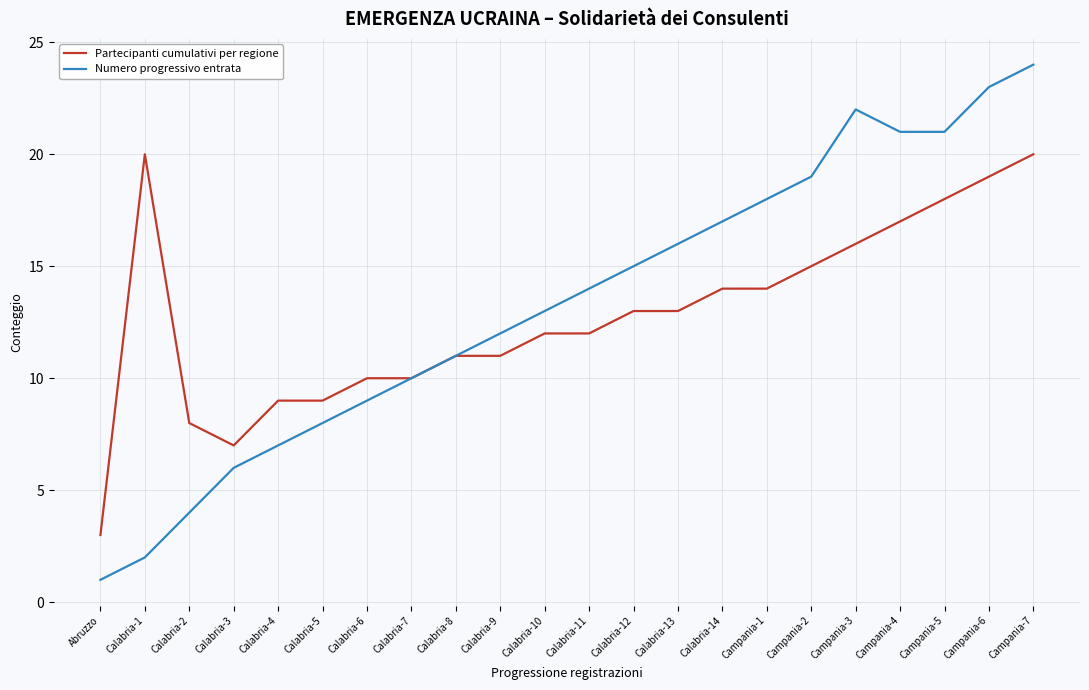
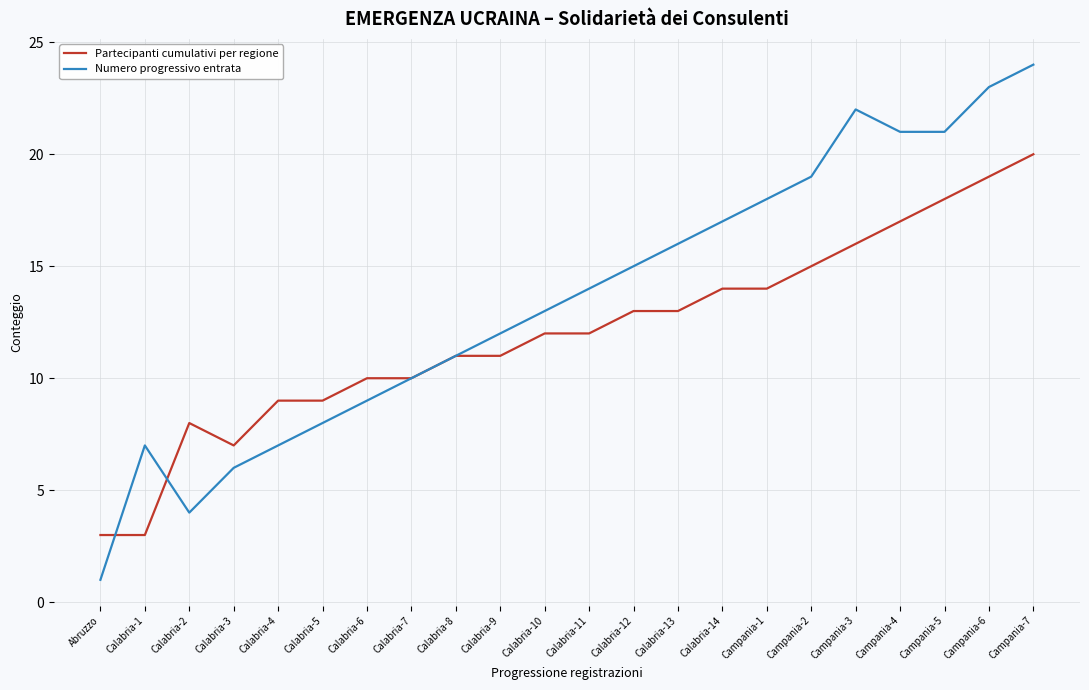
  {
    "Partecipanti cumulativi per regione": {
      "Abruzzo": 3,
-     "Calabria-1": 20,
+     "Calabria-1": 3,
      "Calabria-2": 8,
      "Calabria-3": 7,
      "Calabria-4": 9,
      "Calabria-5": 9,
      "Calabria-6": 10,
      "Calabria-9": 11,
      "Calabria-10": 12,
      "Calabria-11": 12,
      "Calabria-12": 13,
      "Calabria-13": 13,
      "Calabria-14": 14,
      "Campania-1": 14,
      "Campania-2": 15,
      "Campania-3": 16,
      "Campania-4": 17,
      "Campania-5": 18,
      "Campania-6": 19,
      "Campania-7": 20
    },
    "Numero progressivo entrata": {
      "Abruzzo": 1,
-     "Calabria-1": 2,
+     "Calabria-1": 7,
      "Calabria-2": 4,
      "Calabria-3": 6,
      "Calabria-4": 7,
      "Calabria-5": 8,
      "Calabria-6": 9,
      "Calabria-9": 12,
      "Calabria-10": 13,
      "Calabria-11": 14,
      "Calabria-12": 15,
      "Calabria-13": 16,
      "Calabria-14": 17,
      "Campania-1": 18,
      "Campania-2": 19,
      "Campania-3": 22,
      "Campania-4": 21,
      "Campania-5": 21,
      "Campania-6": 23,
      "Campania-7": 24
    }
  }
